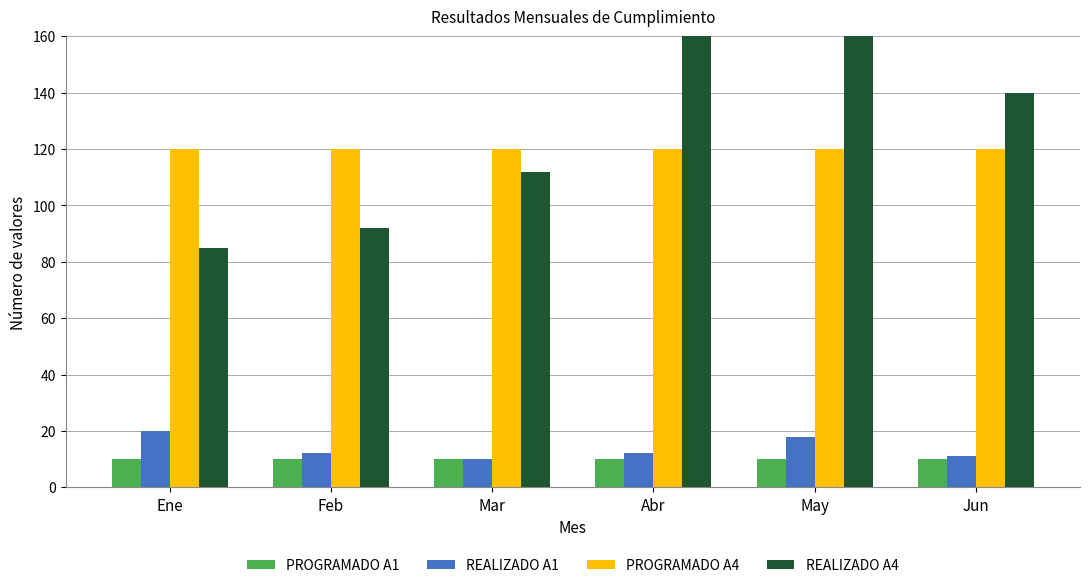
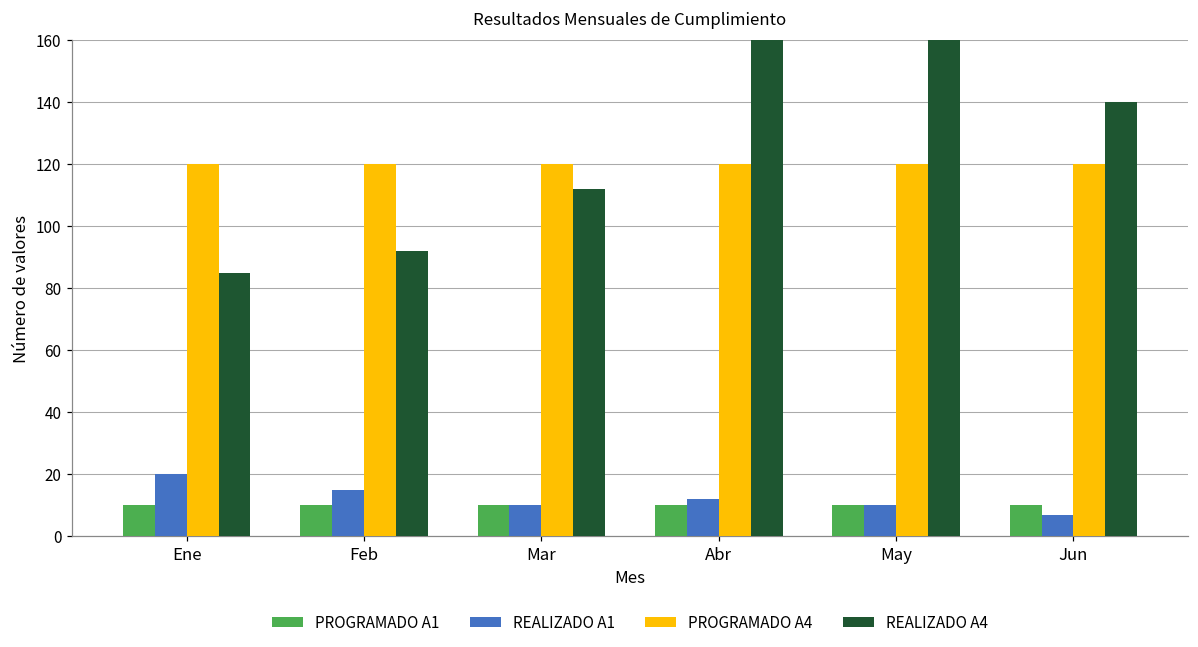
  {
    "PROGRAMADO A1": {
      "Ene": 10,
      "Feb": 10,
      "Mar": 10,
      "Abr": 10,
      "May": 10,
      "Jun": 10
    },
    "REALIZADO A1": {
      "Ene": 20,
-     "Feb": 12,
+     "Feb": 15,
      "Mar": 10,
      "Abr": 12,
-     "May": 18,
-     "Jun": 11
+     "May": 10,
+     "Jun": 7
    },
    "PROGRAMADO A4": {
      "Ene": 120,
      "Feb": 120,
      "Mar": 120,
      "Abr": 120,
      "May": 120,
      "Jun": 120
    },
    "REALIZADO A4": {
      "Ene": 85,
      "Feb": 92,
      "Mar": 112,
      "Jun": 140
    }
  }
